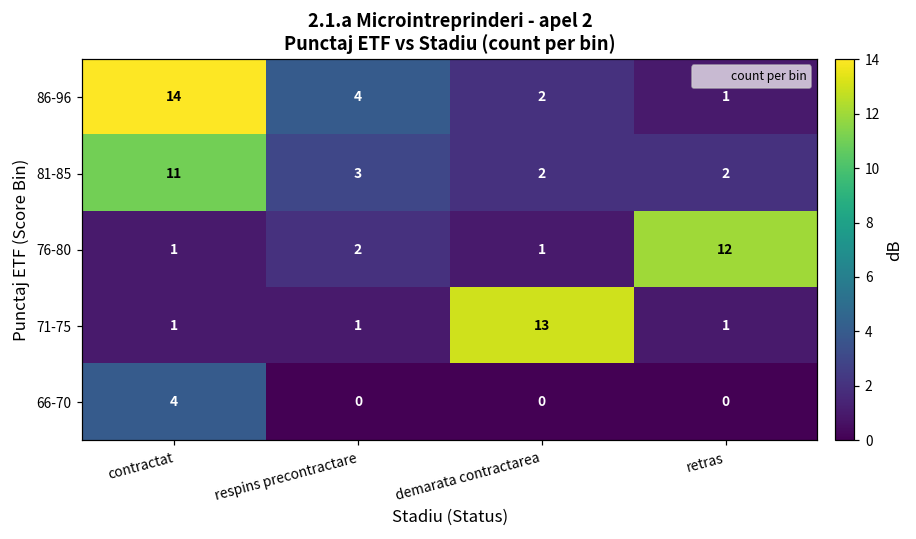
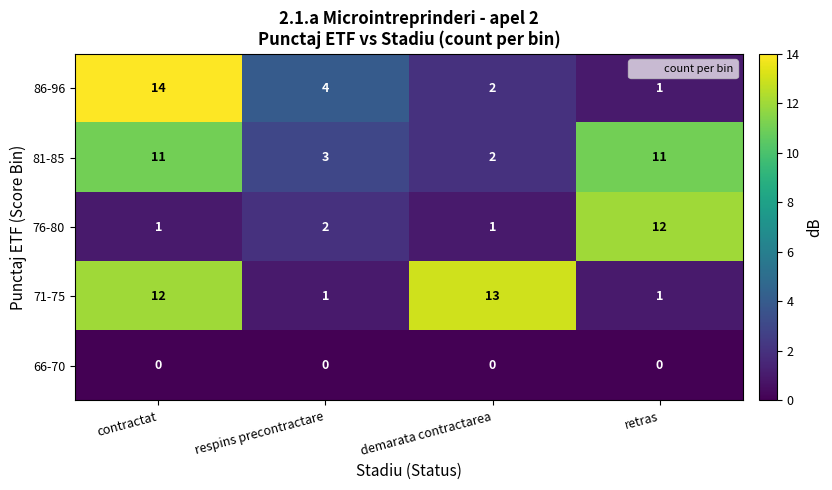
  {
    "86-96": {
      "contractat": 14,
      "respins precontractare": 4,
      "demarata contractarea": 2,
      "retras": 1
    },
    "81-85": {
      "contractat": 11,
      "respins precontractare": 3,
      "demarata contractarea": 2,
-     "retras": 2
+     "retras": 11
    },
    "76-80": {
      "contractat": 1,
      "respins precontractare": 2,
      "demarata contractarea": 1,
      "retras": 12
    },
    "71-75": {
-     "contractat": 1,
+     "contractat": 12,
      "respins precontractare": 1,
      "demarata contractarea": 13,
      "retras": 1
    },
    "66-70": {
-     "contractat": 4,
+     "contractat": 0,
      "respins precontractare": 0,
      "demarata contractarea": 0,
      "retras": 0
    }
  }
